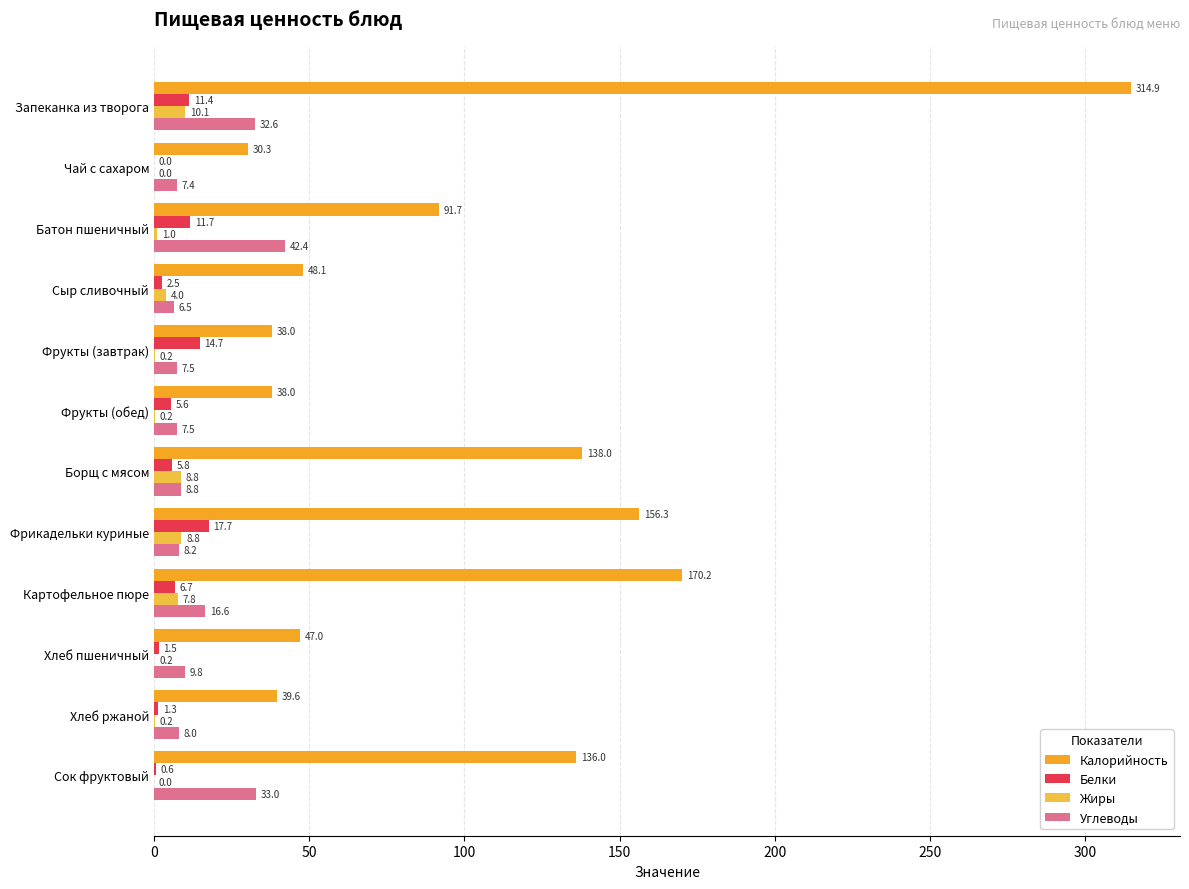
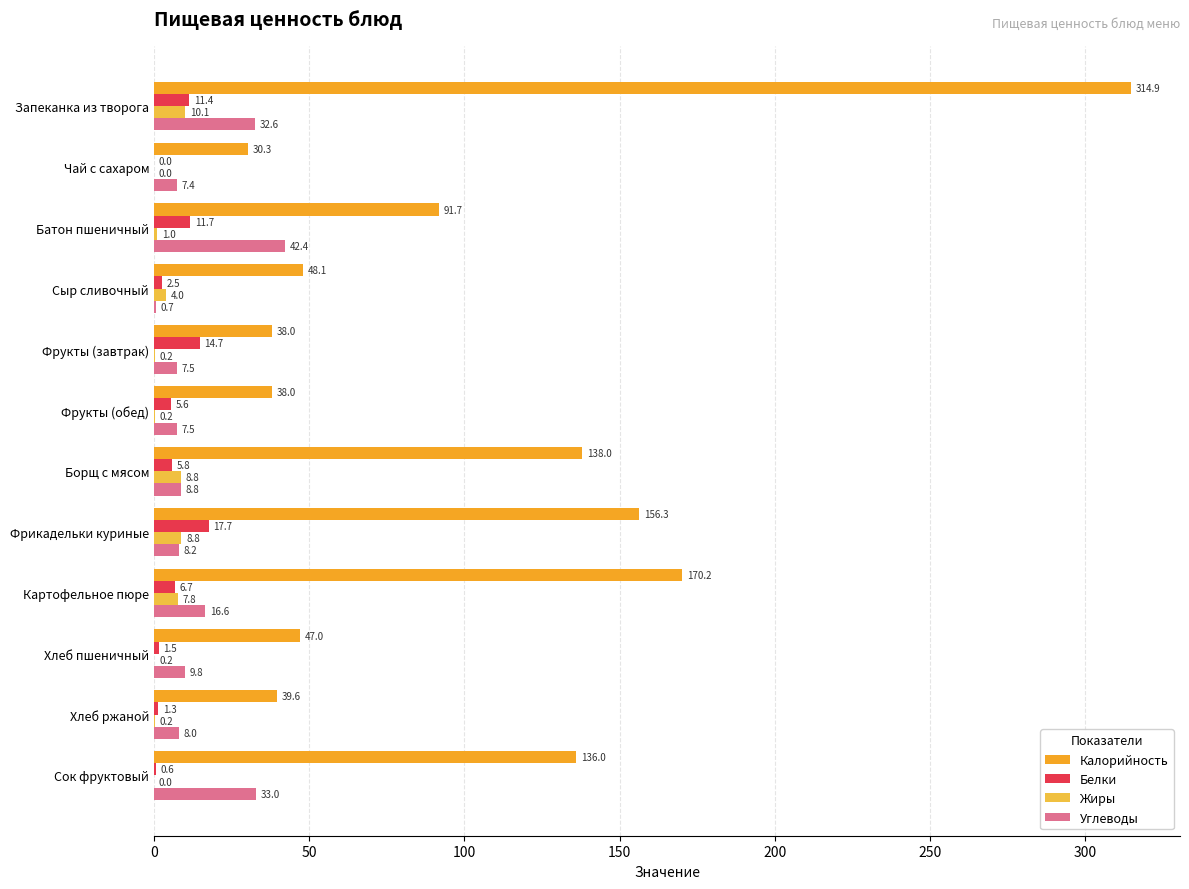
  {
    "Белки": {
      "Запеканка из творога": 11.4,
      "Чай с сахаром": 0.0,
      "Батон пшеничный": 11.7,
      "Сыр сливочный": 2.5,
      "Фрукты (завтрак)": 14.7,
      "Фрукты (обед)": 5.6,
      "Борщ с мясом": 5.8,
      "Фрикадельки куриные": 17.7,
      "Картофельное пюре": 6.7,
      "Хлеб пшеничный": 1.5,
      "Хлеб ржаной": 1.3,
      "Сок фруктовый": 0.6
    },
    "Углеводы": {
      "Запеканка из творога": 32.6,
      "Чай с сахаром": 7.4,
      "Батон пшеничный": 42.4,
-     "Сыр сливочный": 6.5,
+     "Сыр сливочный": 0.7,
      "Фрукты (завтрак)": 7.5,
      "Фрукты (обед)": 7.5,
      "Борщ с мясом": 8.8,
      "Фрикадельки куриные": 8.2,
      "Картофельное пюре": 16.6,
      "Хлеб пшеничный": 9.8,
      "Хлеб ржаной": 8.0,
      "Сок фруктовый": 33.0
    }
  }
